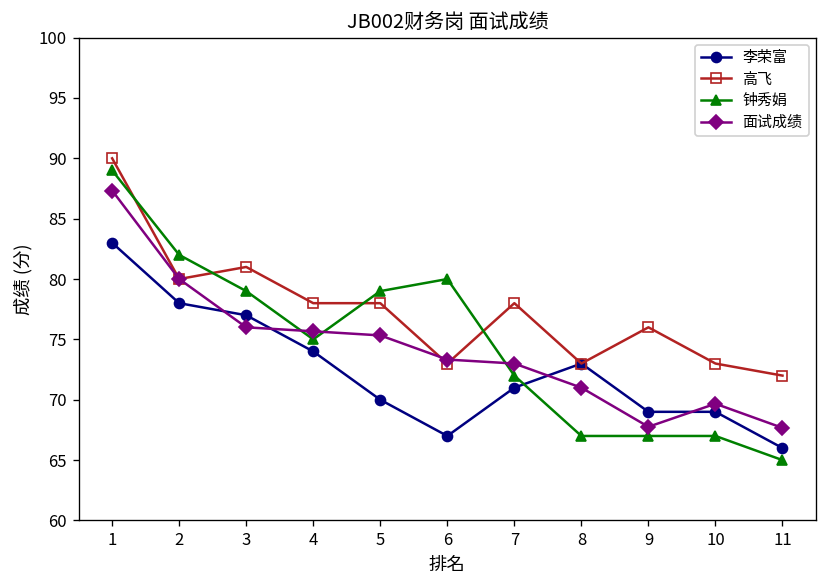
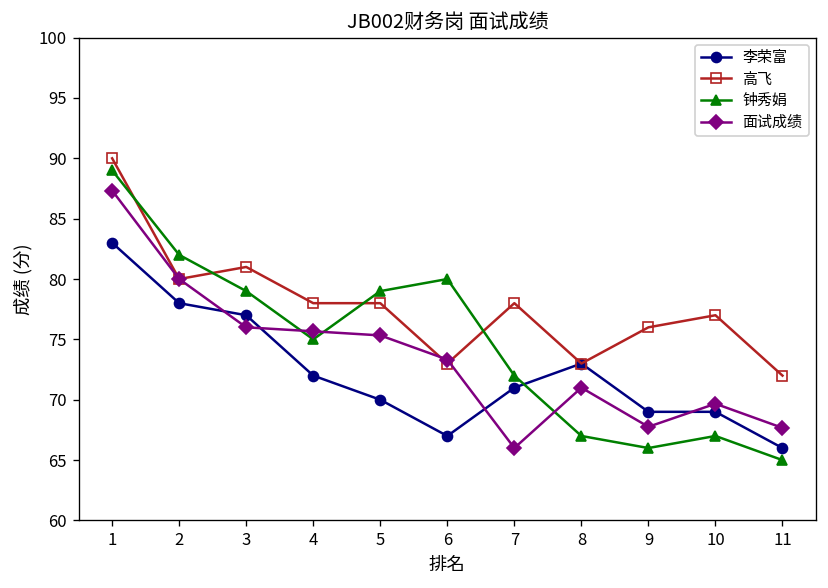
  {
    "李荣富": {
      "1": 83,
      "2": 78,
      "3": 77,
-     "4": 74,
+     "4": 72,
      "5": 70,
      "6": 67,
      "7": 71,
      "9": 69,
      "10": 69,
      "11": 66
    },
    "高飞": {
      "1": 90,
      "3": 81,
      "4": 78,
      "5": 78,
      "6": 73,
      "7": 78,
      "9": 76,
-     "10": 73,
+     "10": 77,
      "11": 72
    },
    "钟秀娟": {
      "1": 89,
      "2": 82,
      "3": 79,
      "4": 75,
      "5": 79,
      "6": 80,
      "7": 72,
      "8": 67,
-     "9": 67,
+     "9": 66,
      "10": 67,
      "11": 65
    },
    "面试成绩": {
      "1": 87.3,
      "3": 76,
      "4": 75.7,
      "5": 75.3,
      "6": 73.3,
-     "7": 73,
+     "7": 66,
      "8": 71,
      "9": 68,
      "10": 69.7,
      "11": 67.7
    }
  }
